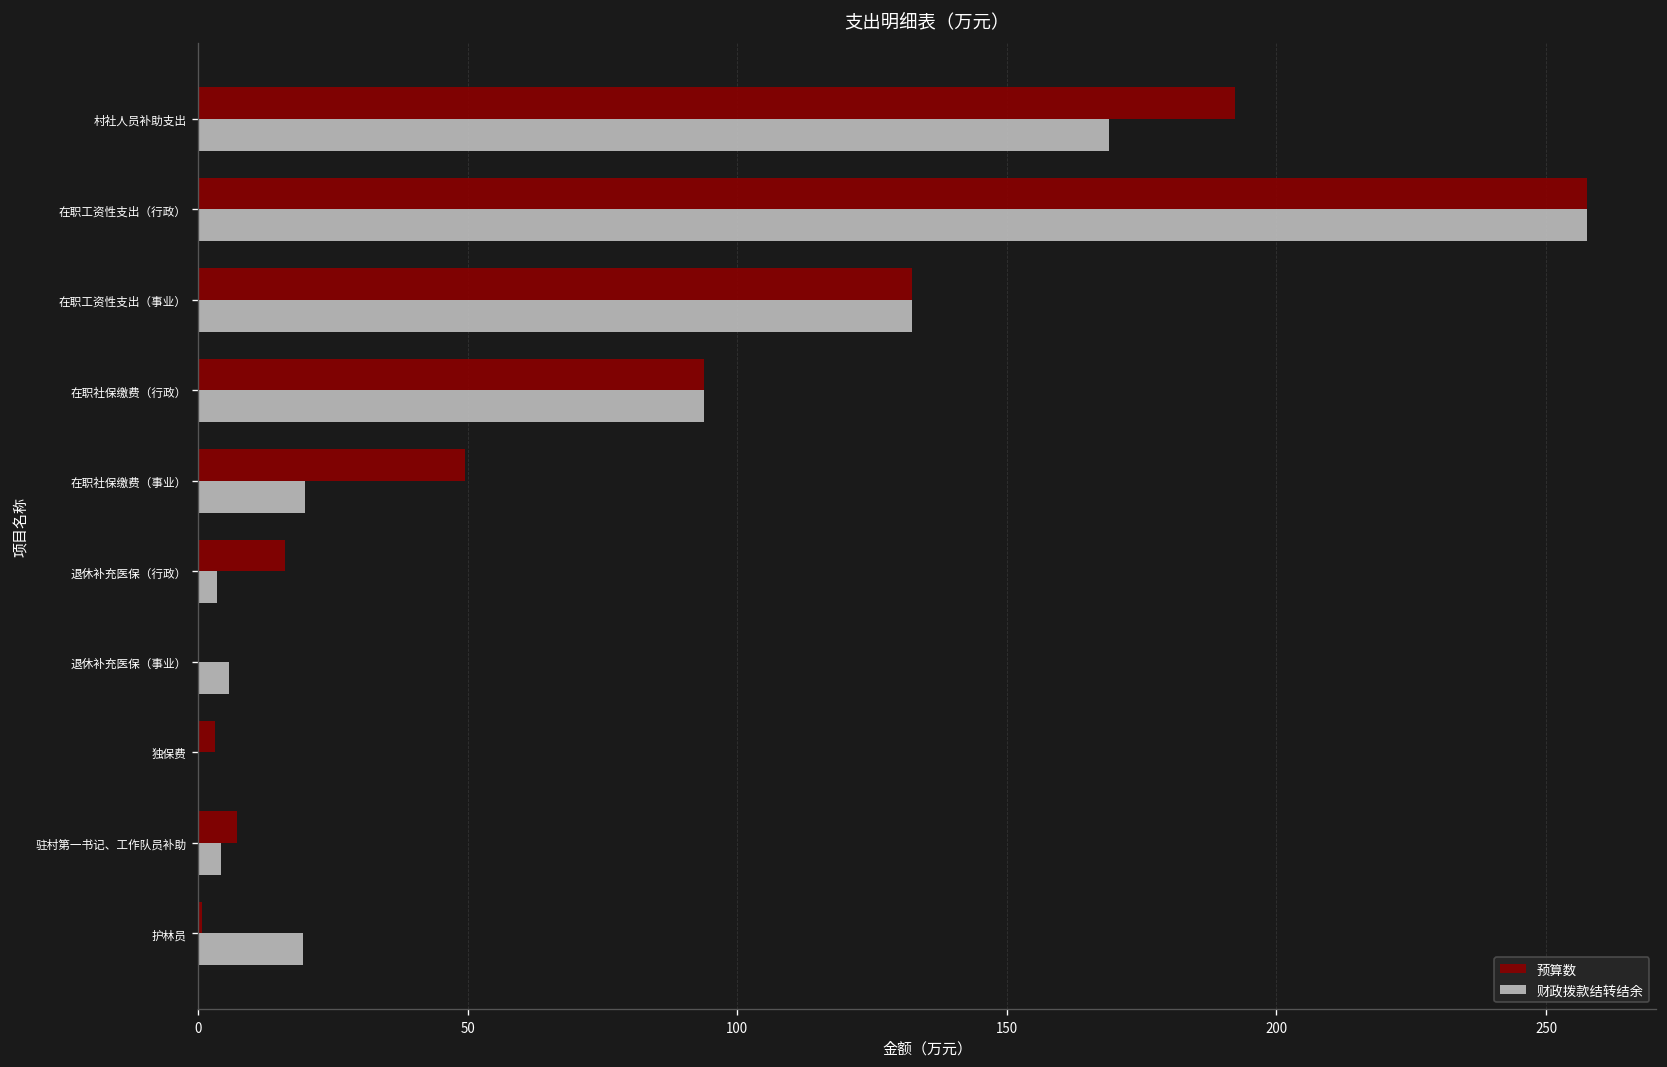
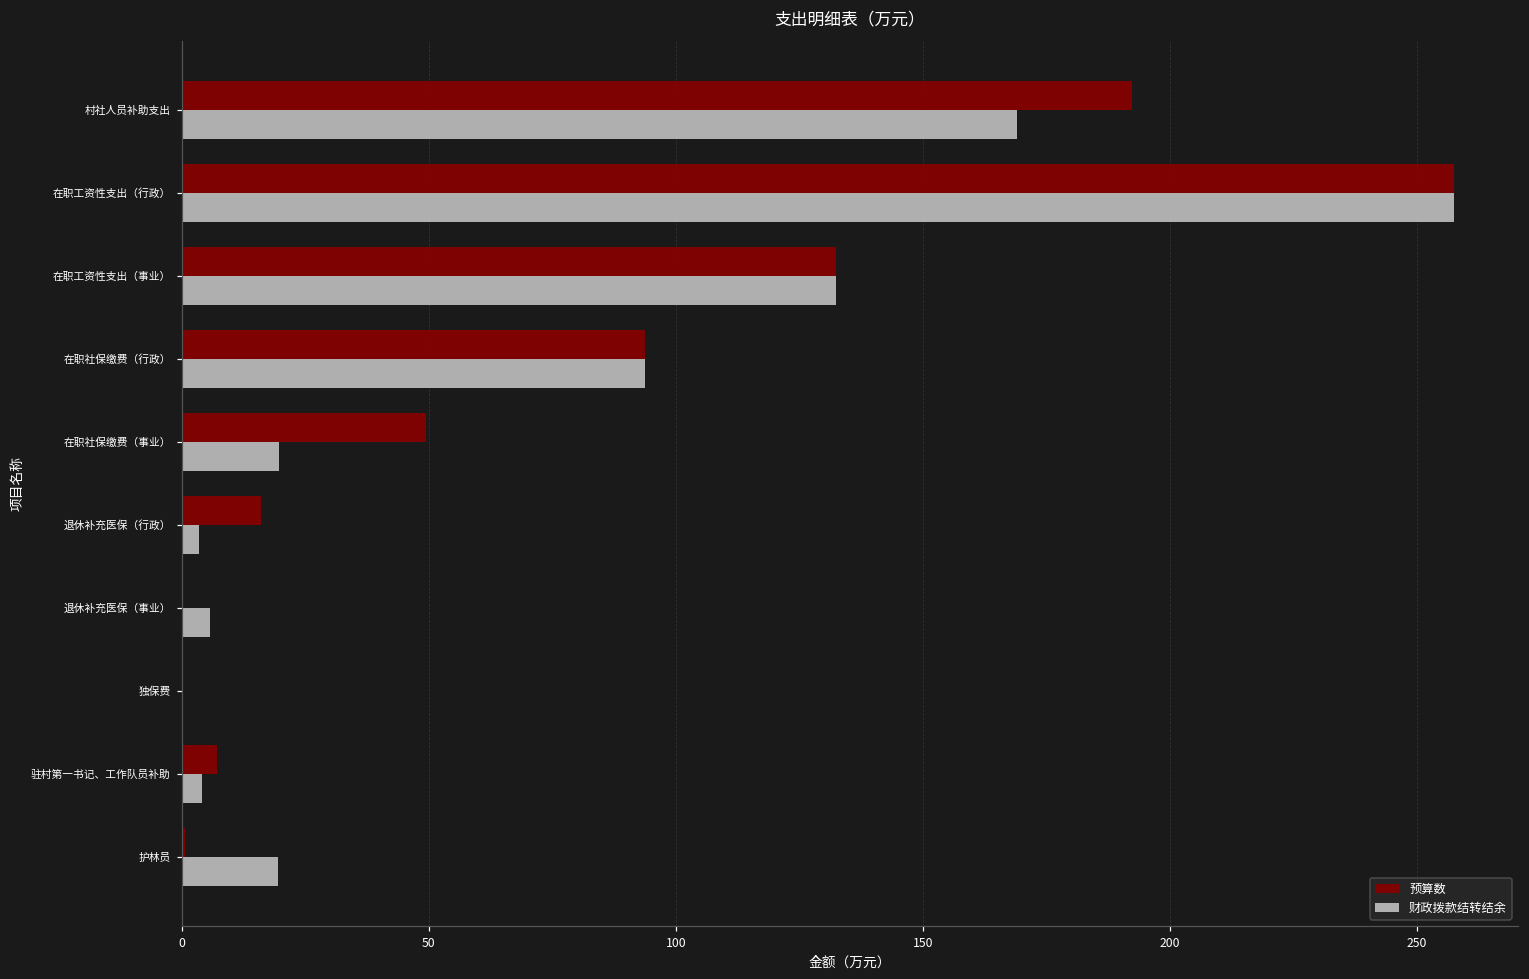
  {
    "预算数": {
      "村社人员补助支出": 192,
      "在职工资性支出（行政）": 258,
      "在职工资性支出（事业）": 132,
      "在职社保缴费（行政）": 94,
      "在职社保缴费（事业）": 50,
      "退休补充医保（行政）": 16,
-     "独保费": 3,
+     "独保费": 0,
      "驻村第一书记、工作队员补助": 7,
      "护林员": 1
    },
    "财政拨款结转结余": {
      "村社人员补助支出": 169,
      "在职工资性支出（行政）": 258,
      "在职工资性支出（事业）": 132,
      "在职社保缴费（行政）": 94,
      "在职社保缴费（事业）": 20,
      "退休补充医保（行政）": 4,
      "退休补充医保（事业）": 6,
      "驻村第一书记、工作队员补助": 4,
      "护林员": 20
    }
  }
